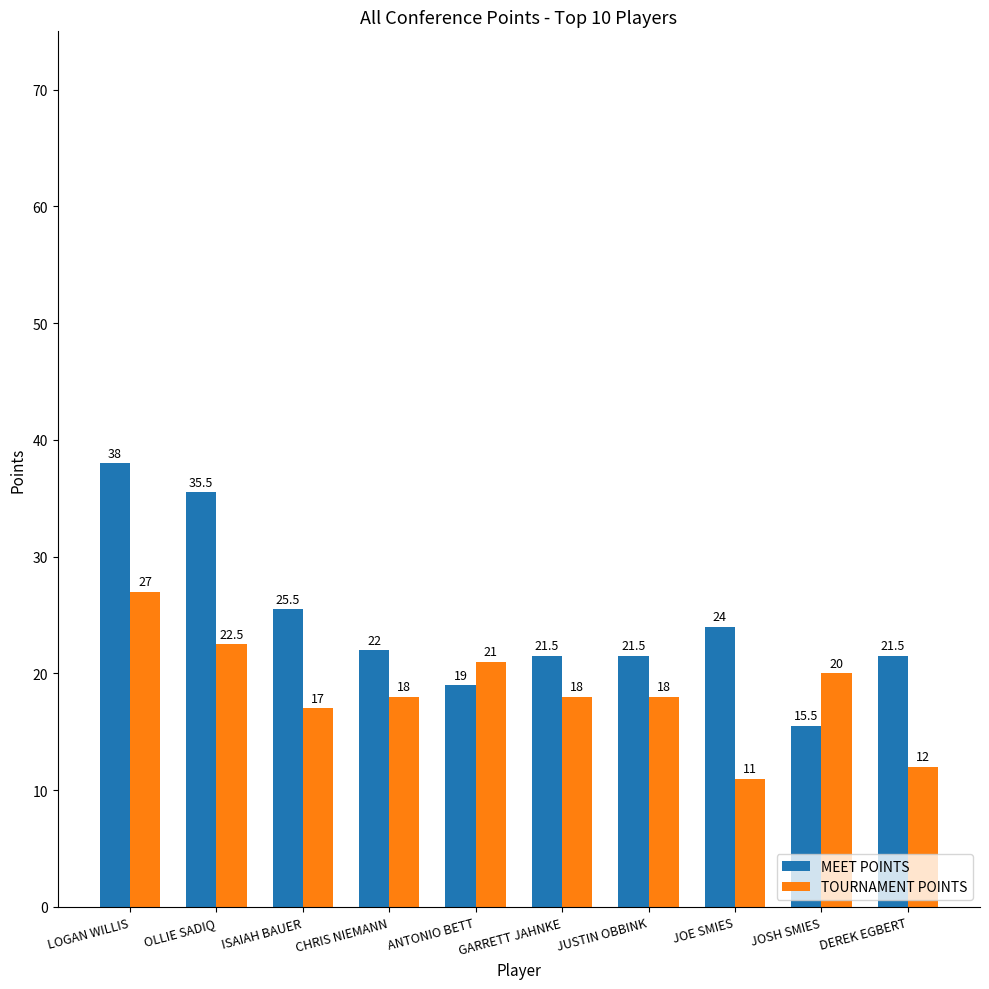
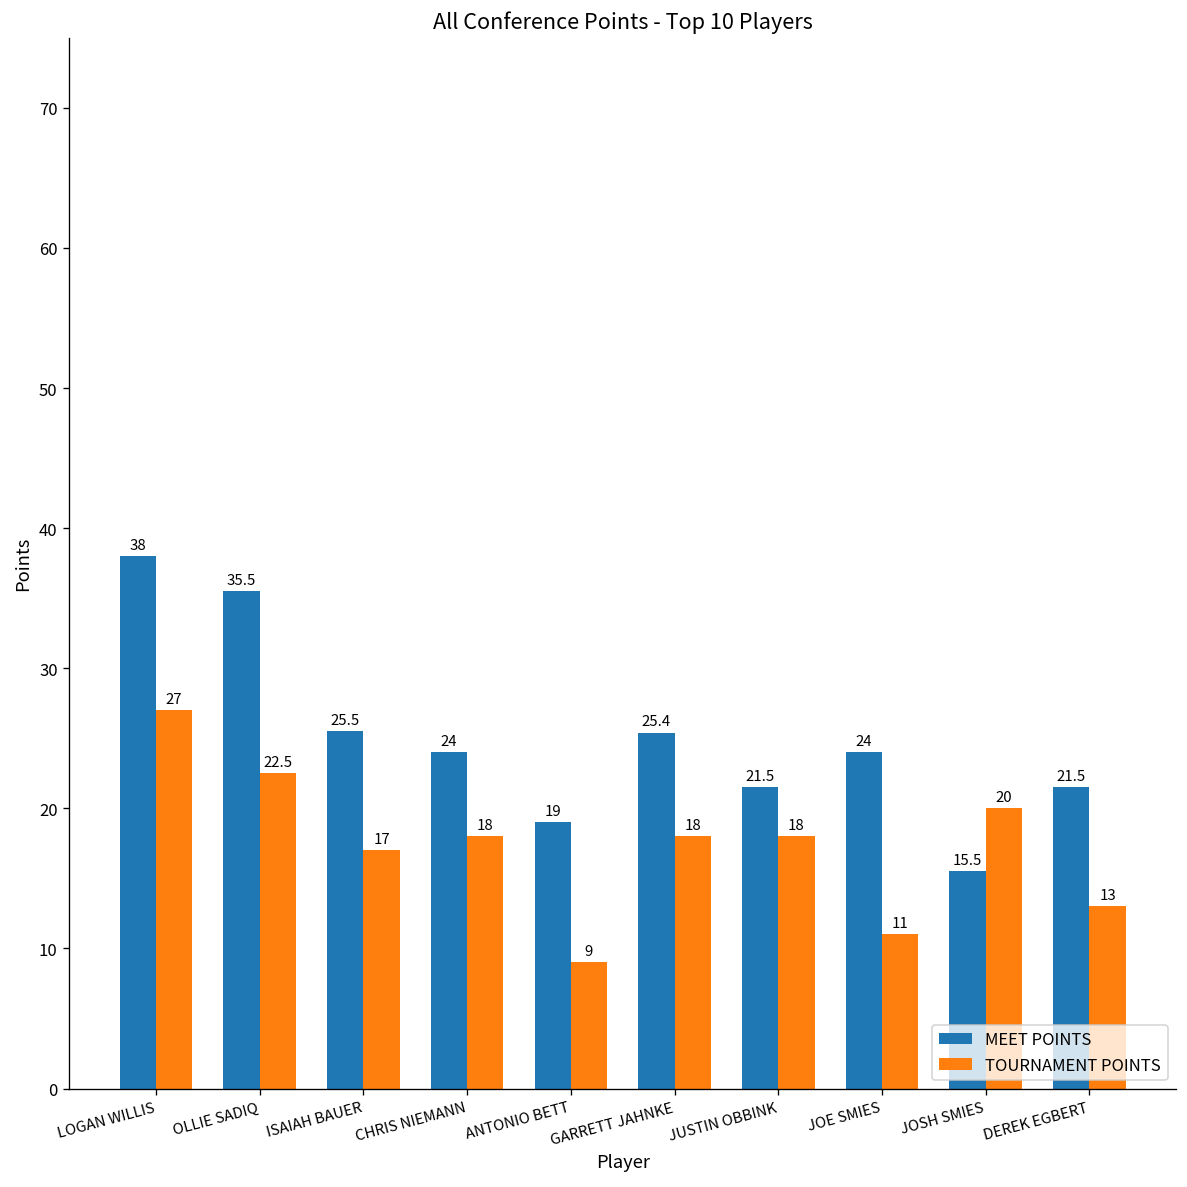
  {
    "MEET POINTS": {
      "LOGAN WILLIS": 38,
      "OLLIE SADIQ": 35.5,
      "ISAIAH BAUER": 25.5,
-     "CHRIS NIEMANN": 22,
+     "CHRIS NIEMANN": 24,
      "ANTONIO BETT": 19,
-     "GARRETT JAHNKE": 21.5,
+     "GARRETT JAHNKE": 25.4,
      "JUSTIN OBBINK": 21.5,
      "JOE SMIES": 24,
      "JOSH SMIES": 15.5,
      "DEREK EGBERT": 21.5
    },
    "TOURNAMENT POINTS": {
      "LOGAN WILLIS": 27,
      "OLLIE SADIQ": 22.5,
      "ISAIAH BAUER": 17,
      "CHRIS NIEMANN": 18,
-     "ANTONIO BETT": 21,
+     "ANTONIO BETT": 9,
      "GARRETT JAHNKE": 18,
      "JUSTIN OBBINK": 18,
      "JOE SMIES": 11,
      "JOSH SMIES": 20,
-     "DEREK EGBERT": 12
+     "DEREK EGBERT": 13
    }
  }
